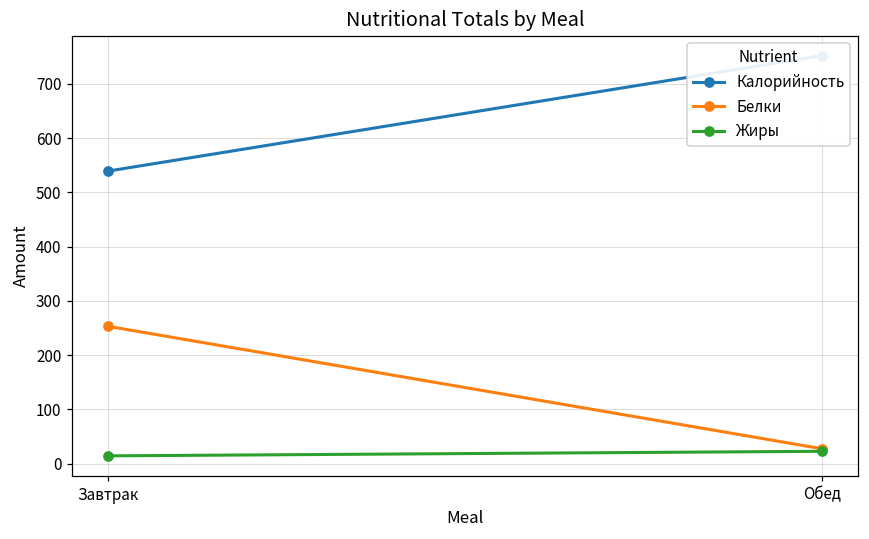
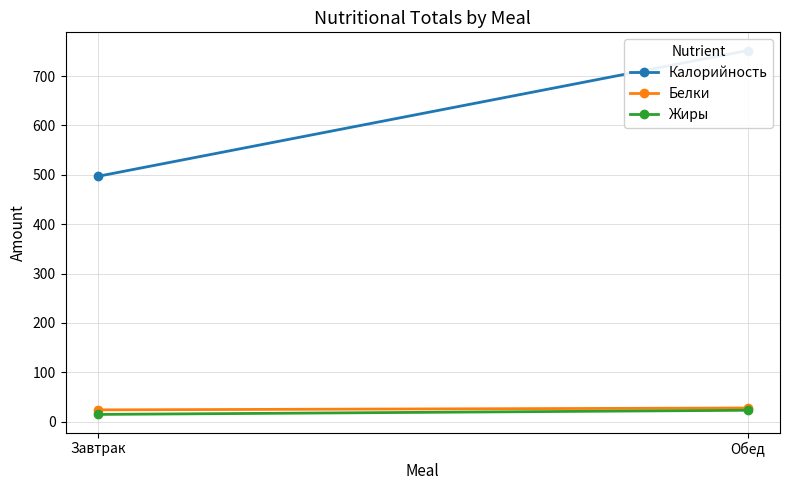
  {
    "Калорийность": {
-     "Завтрак": 540
+     "Завтрак": 500
    },
    "Белки": {
-     "Завтрак": 250
+     "Завтрак": 20
    },
    "Жиры": {
      "Завтрак": 10
    }
  }
